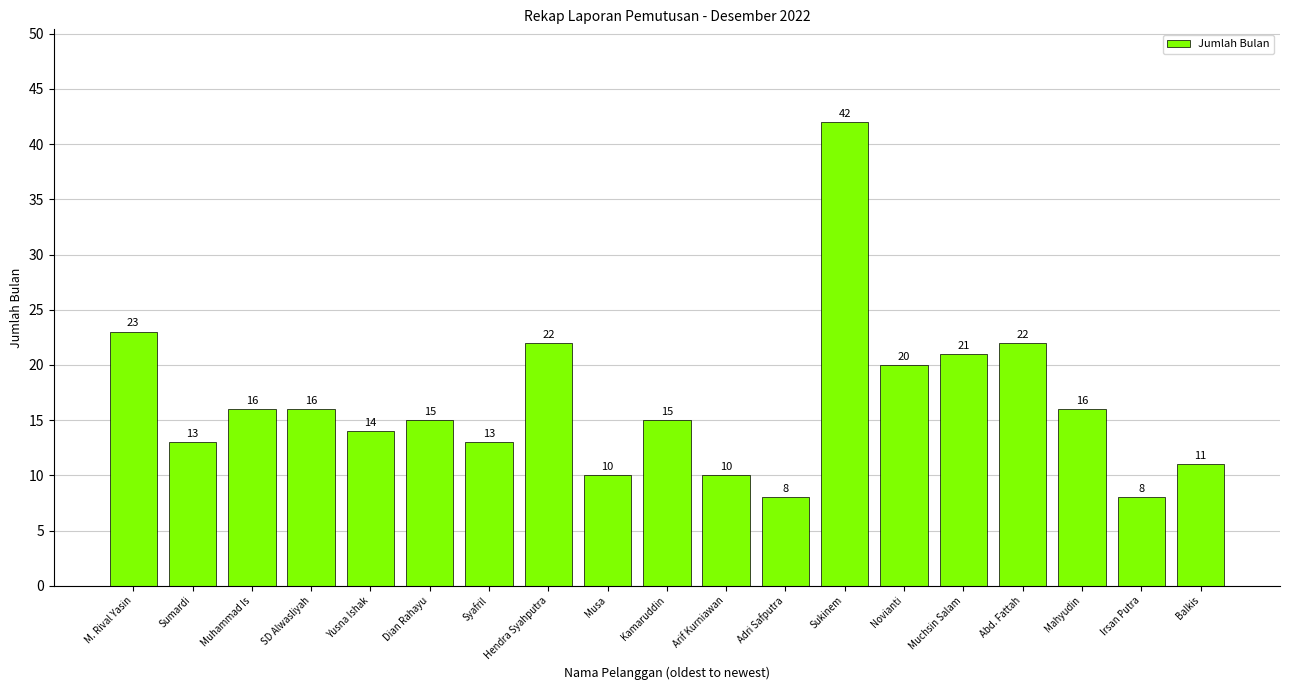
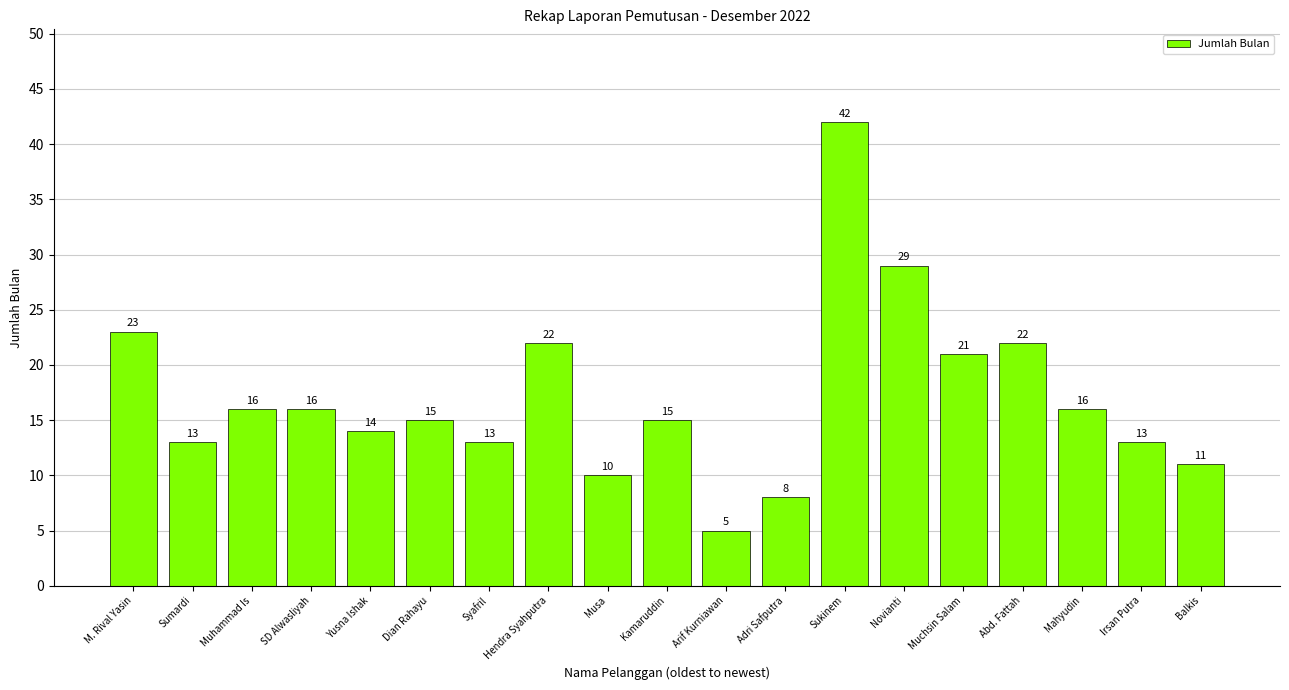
  {
    "M. Rival Yasin": 23,
    "Sumardi": 13,
    "Muhammad Is": 16,
    "SD Alwasliyah": 16,
    "Yusna Ishak": 14,
    "Dian Rahayu": 15,
    "Syafril": 13,
    "Hendra Syahputra": 22,
    "Musa": 10,
    "Kamaruddin": 15,
-   "Arif Kurniawan": 10,
+   "Arif Kurniawan": 5,
    "Adri Safputra": 8,
    "Sukinem": 42,
-   "Novianti": 20,
+   "Novianti": 29,
    "Muchsin Salam": 21,
    "Abd. Fattah": 22,
    "Mahyudin": 16,
-   "Irsan Putra": 8,
+   "Irsan Putra": 13,
    "Balkis": 11
  }
